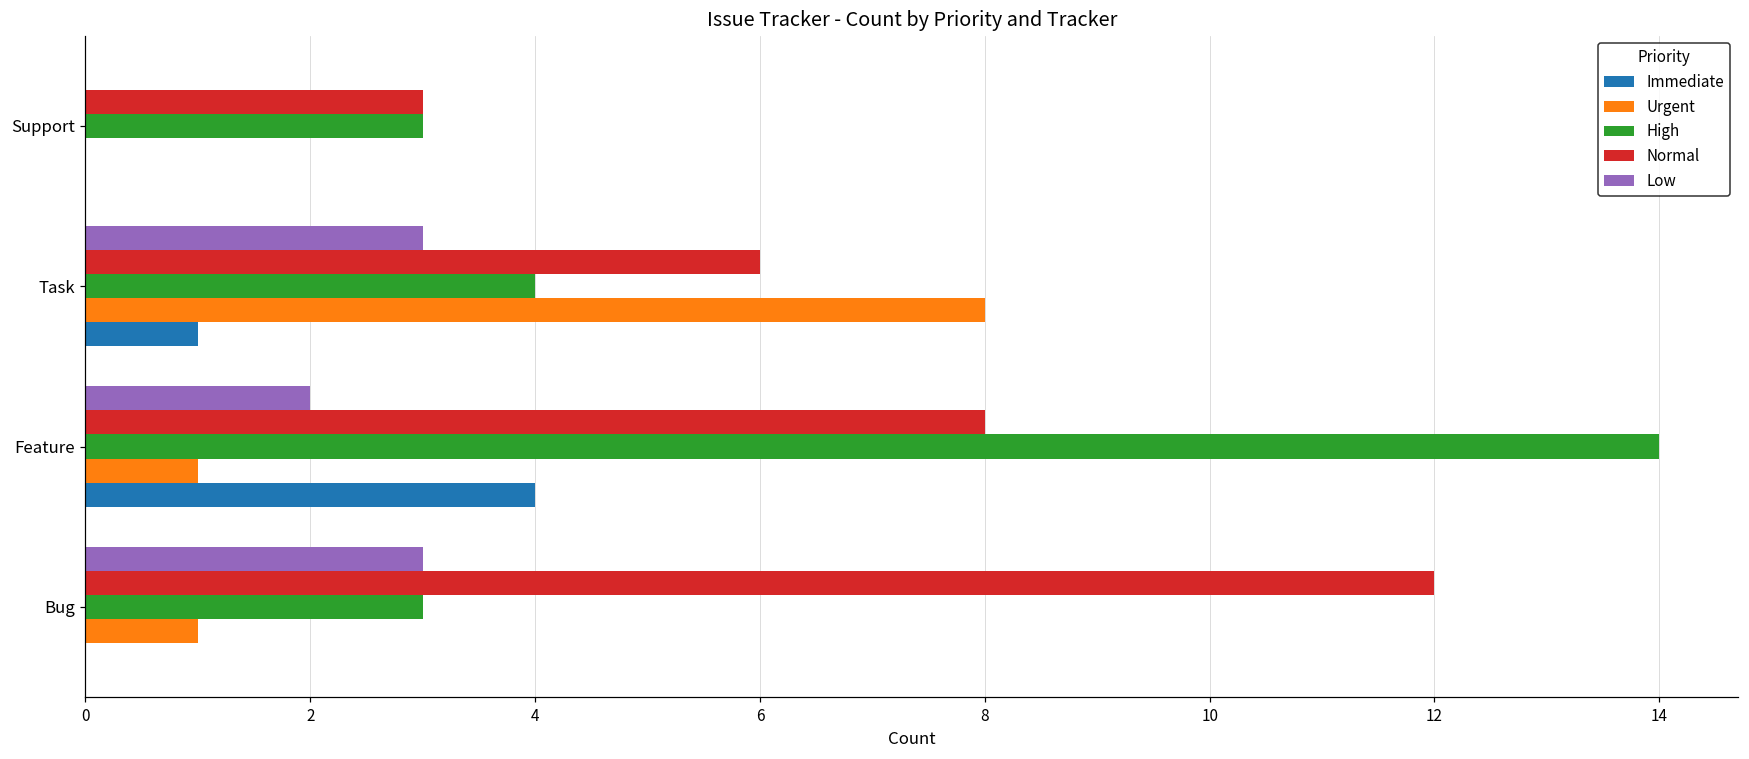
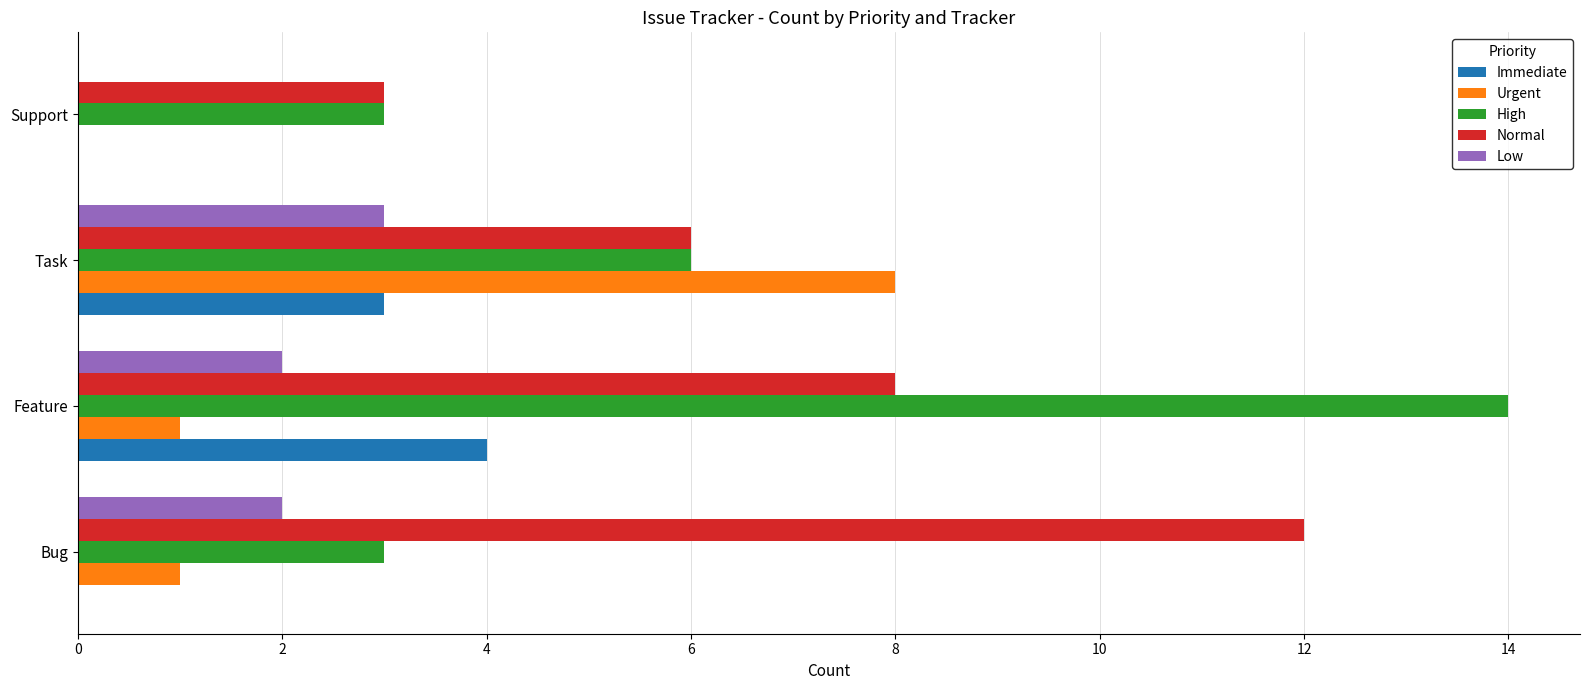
  {
    "Immediate": {
      "Support": 0,
-     "Task": 1,
+     "Task": 3,
      "Feature": 4,
      "Bug": 0
    },
    "Urgent": {
      "Support": 0,
      "Task": 8,
      "Feature": 1,
      "Bug": 1
    },
    "High": {
      "Support": 3,
-     "Task": 4,
+     "Task": 6,
      "Feature": 14,
      "Bug": 3
    },
    "Normal": {
      "Support": 3,
      "Task": 6,
      "Feature": 8,
      "Bug": 12
    },
    "Low": {
      "Support": 0,
      "Task": 3,
      "Feature": 2,
-     "Bug": 3
+     "Bug": 2
    }
  }
